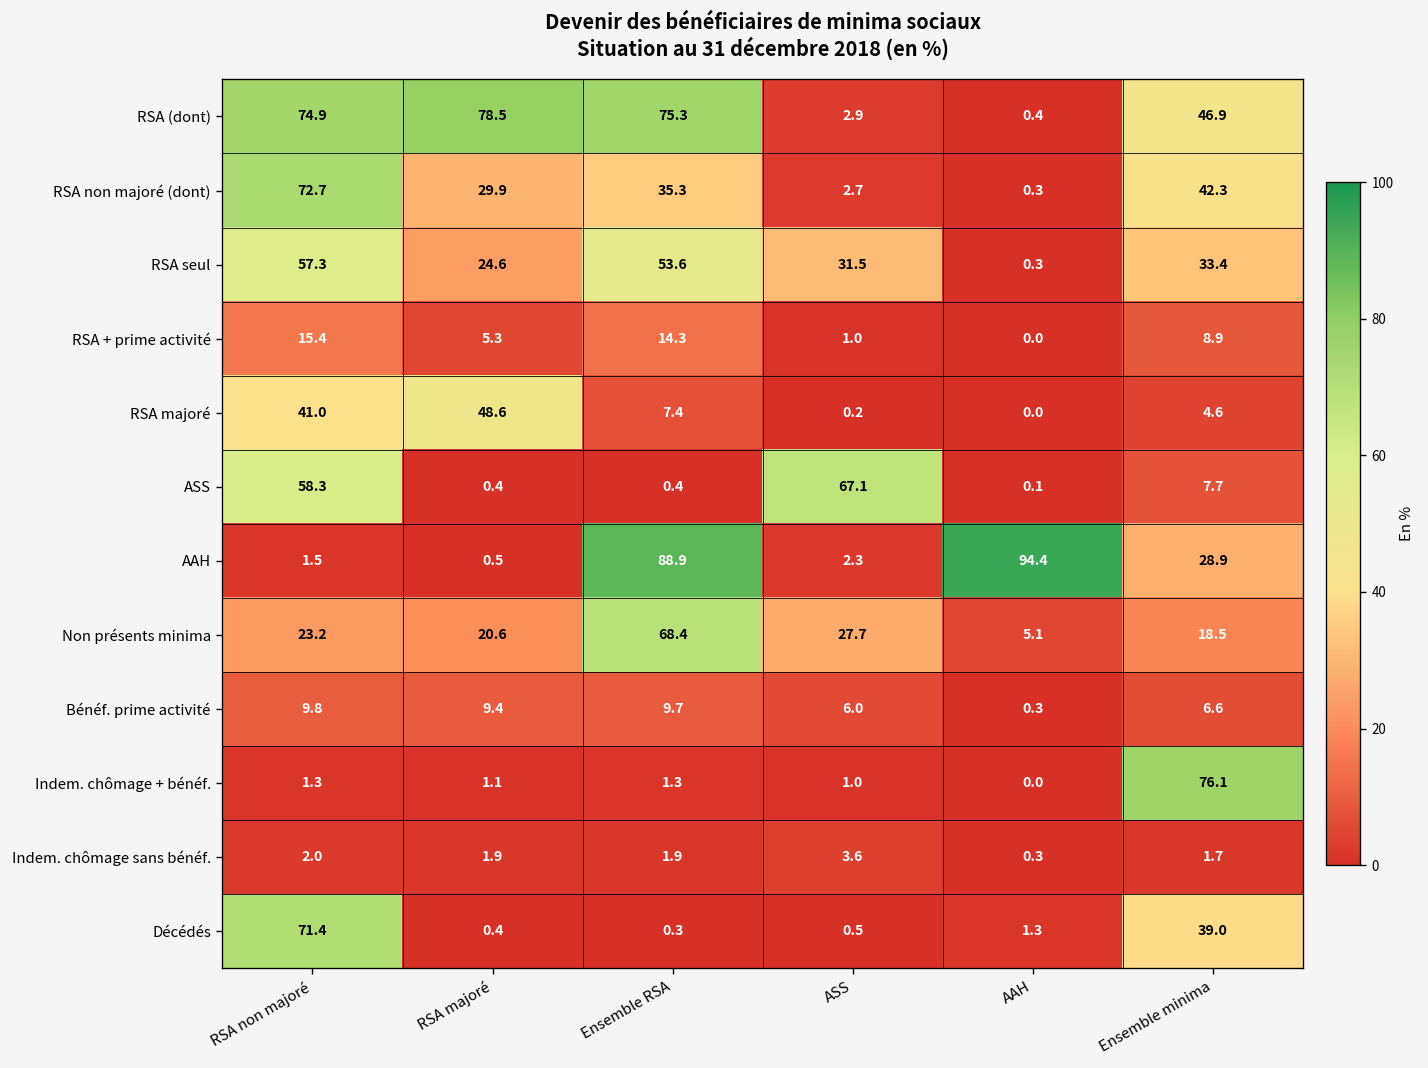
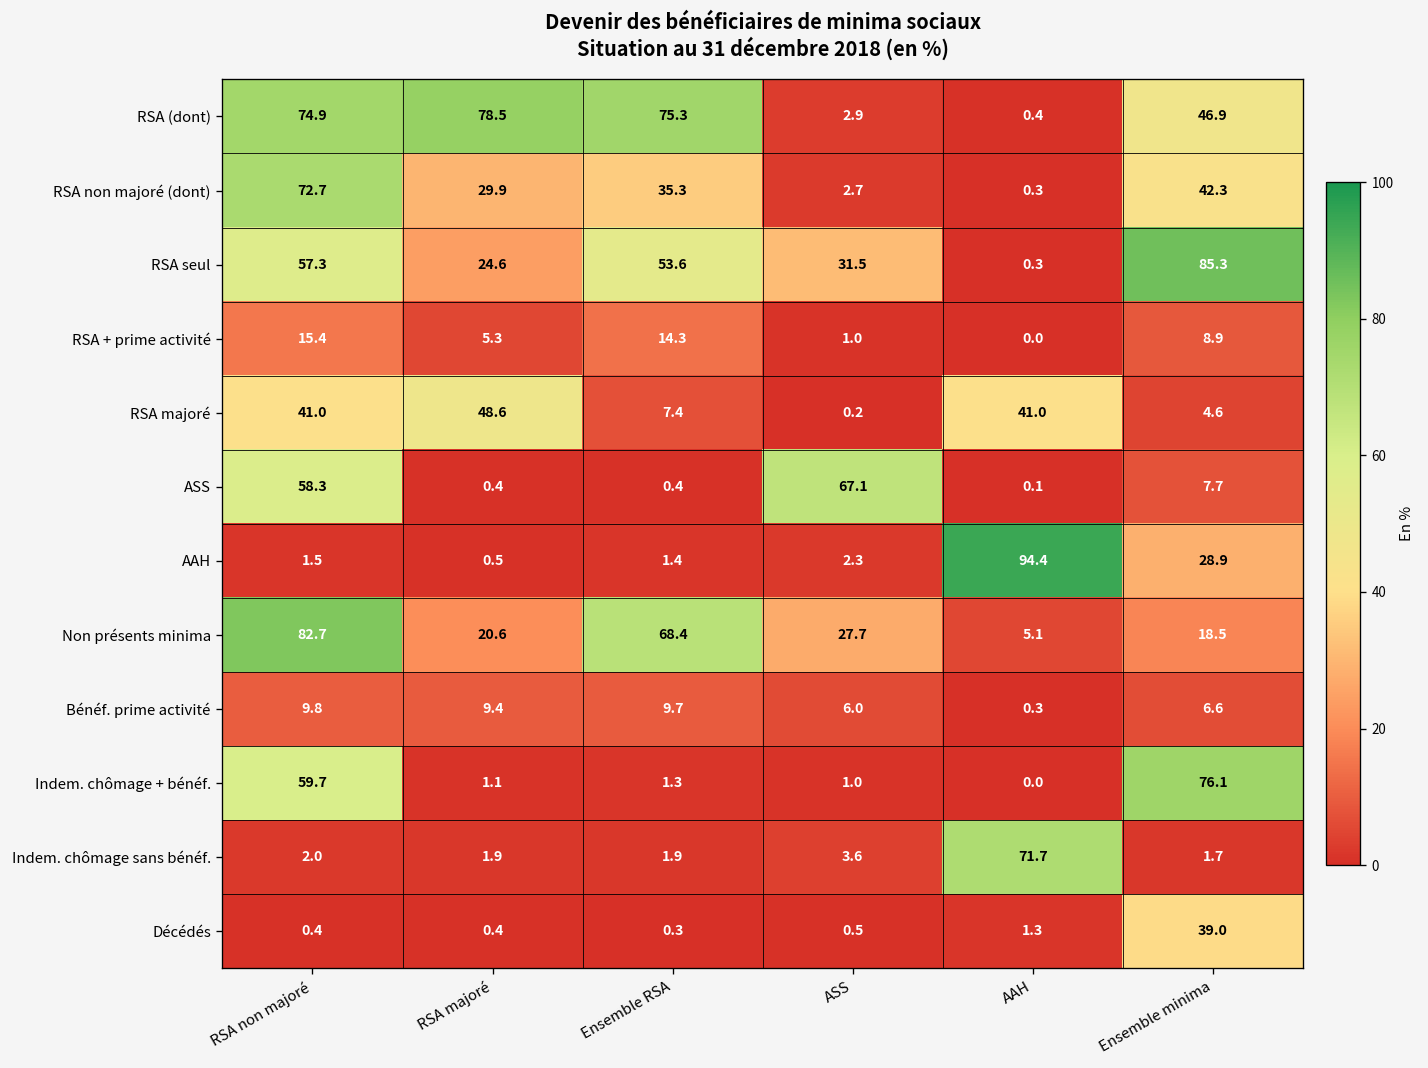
  {
    "RSA (dont)": {
      "RSA non majoré": 74.9,
      "RSA majoré": 78.5,
      "Ensemble RSA": 75.3,
      "ASS": 2.9,
      "AAH": 0.4,
      "Ensemble minima": 46.9
    },
    "RSA non majoré (dont)": {
      "RSA non majoré": 72.7,
      "RSA majoré": 29.9,
      "Ensemble RSA": 35.3,
      "ASS": 2.7,
      "AAH": 0.3,
      "Ensemble minima": 42.3
    },
    "RSA seul": {
      "RSA non majoré": 57.3,
      "RSA majoré": 24.6,
      "Ensemble RSA": 53.6,
      "ASS": 31.5,
      "AAH": 0.3,
-     "Ensemble minima": 33.4
+     "Ensemble minima": 85.3
    },
    "RSA + prime activité": {
      "RSA non majoré": 15.4,
      "RSA majoré": 5.3,
      "Ensemble RSA": 14.3,
      "ASS": 1.0,
      "AAH": 0.0,
      "Ensemble minima": 8.9
    },
    "RSA majoré": {
      "RSA non majoré": 41.0,
      "RSA majoré": 48.6,
      "Ensemble RSA": 7.4,
      "ASS": 0.2,
-     "AAH": 0.0,
+     "AAH": 41.0,
      "Ensemble minima": 4.6
    },
    "ASS": {
      "RSA non majoré": 58.3,
      "RSA majoré": 0.4,
      "Ensemble RSA": 0.4,
      "ASS": 67.1,
      "AAH": 0.1,
      "Ensemble minima": 7.7
    },
    "AAH": {
      "RSA non majoré": 1.5,
      "RSA majoré": 0.5,
-     "Ensemble RSA": 88.9,
+     "Ensemble RSA": 1.4,
      "ASS": 2.3,
      "AAH": 94.4,
      "Ensemble minima": 28.9
    },
    "Non présents minima": {
-     "RSA non majoré": 23.2,
+     "RSA non majoré": 82.7,
      "RSA majoré": 20.6,
      "Ensemble RSA": 68.4,
      "ASS": 27.7,
      "AAH": 5.1,
      "Ensemble minima": 18.5
    },
    "Bénéf. prime activité": {
      "RSA non majoré": 9.8,
      "RSA majoré": 9.4,
      "Ensemble RSA": 9.7,
      "ASS": 6.0,
      "AAH": 0.3,
      "Ensemble minima": 6.6
    },
    "Indem. chômage + bénéf.": {
-     "RSA non majoré": 1.3,
+     "RSA non majoré": 59.7,
      "RSA majoré": 1.1,
      "Ensemble RSA": 1.3,
      "ASS": 1.0,
      "AAH": 0.0,
      "Ensemble minima": 76.1
    },
    "Indem. chômage sans bénéf.": {
      "RSA non majoré": 2.0,
      "RSA majoré": 1.9,
      "Ensemble RSA": 1.9,
      "ASS": 3.6,
-     "AAH": 0.3,
+     "AAH": 71.7,
      "Ensemble minima": 1.7
    },
    "Décédés": {
-     "RSA non majoré": 71.4,
+     "RSA non majoré": 0.4,
      "RSA majoré": 0.4,
      "Ensemble RSA": 0.3,
      "ASS": 0.5,
      "AAH": 1.3,
      "Ensemble minima": 39.0
    }
  }
